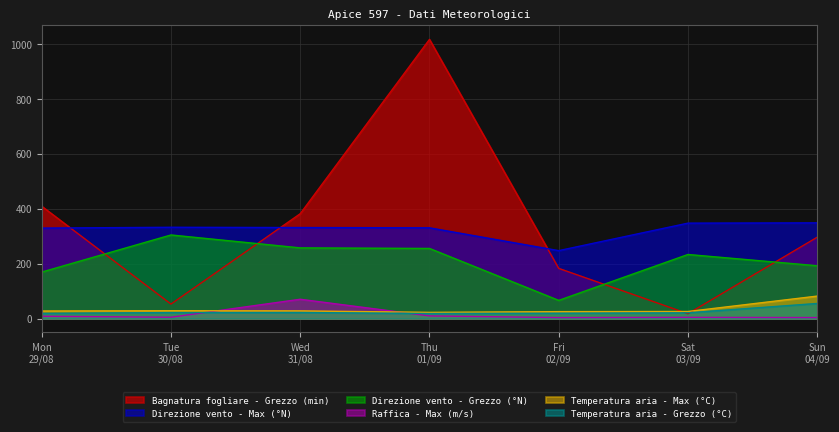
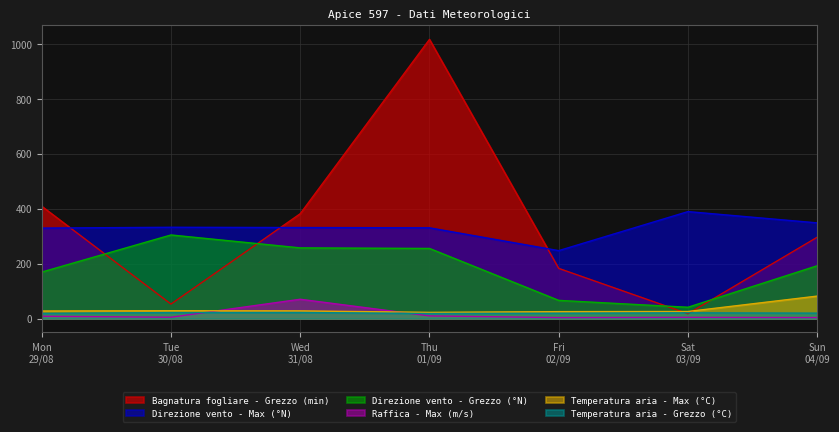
  {
    "Bagnatura fogliare - Grezzo (min)": {
      "Mon 29/08": 410,
      "Tue 30/08": 50,
      "Wed 31/08": 380,
      "Thu 01/09": 1020,
      "Fri 02/09": 180,
      "Sun 04/09": 300
    },
    "Direzione vento - Max (°N)": {
      "Mon 29/08": 330,
      "Tue 30/08": 330,
      "Wed 31/08": 330,
      "Thu 01/09": 330,
      "Fri 02/09": 250,
-     "Sat 03/09": 350,
+     "Sat 03/09": 390,
      "Sun 04/09": 350
    },
    "Direzione vento - Grezzo (°N)": {
      "Mon 29/08": 170,
      "Tue 30/08": 300,
      "Wed 31/08": 260,
      "Thu 01/09": 260,
      "Fri 02/09": 70,
-     "Sat 03/09": 230,
+     "Sat 03/09": 40,
      "Sun 04/09": 190
    },
    "Raffica - Max (m/s)": {
      "Mon 29/08": 10,
      "Tue 30/08": 0,
      "Wed 31/08": 70,
      "Fri 02/09": 0,
      "Sat 03/09": 0,
      "Sun 04/09": 0
    },
    "Temperatura aria - Max (°C)": {
      "Sun 04/09": 80
    },
    "Temperatura aria - Grezzo (°C)": {
-     "Sun 04/09": 50
+     "Sun 04/09": 20
    }
  }
